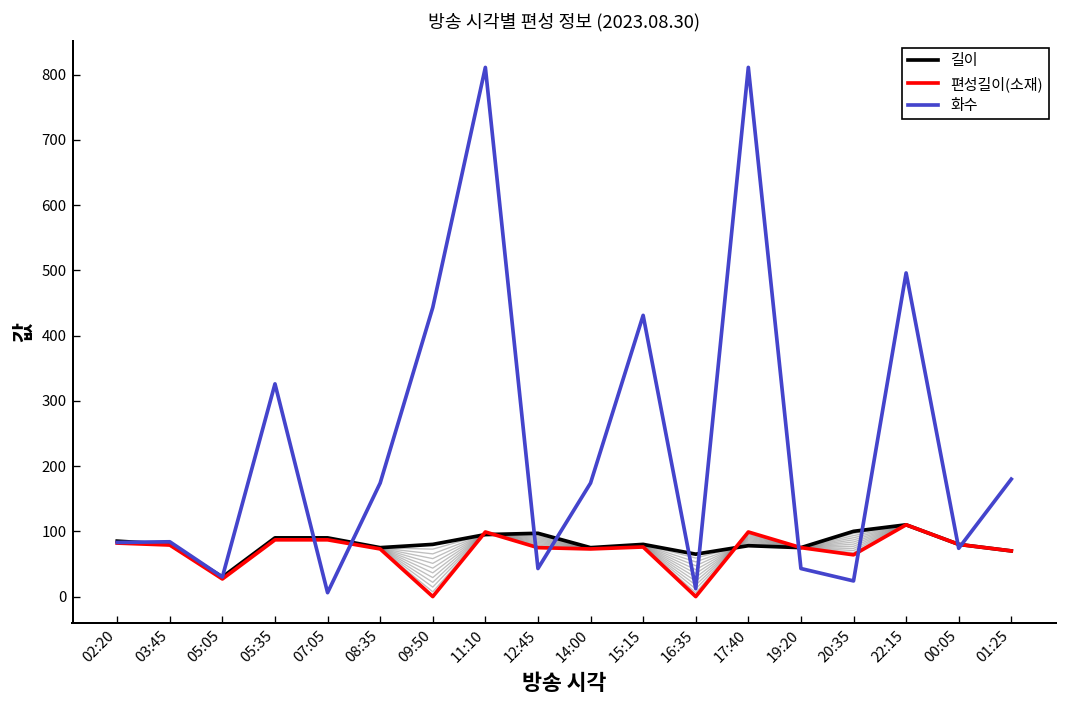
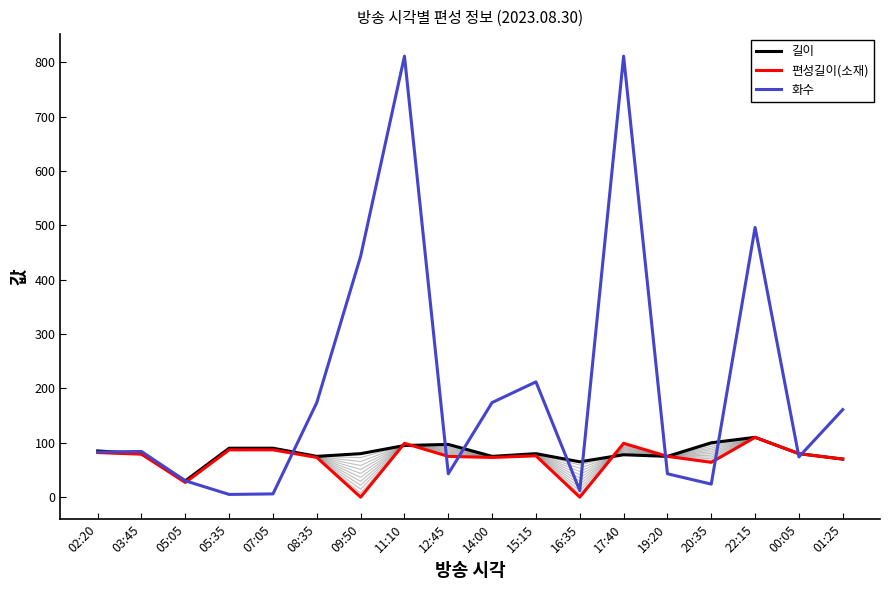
  {
    "길이": {
      "09:50": 80,
      "16:35": 70
    },
    "편성길이(소재)": {
      "09:50": 0,
      "16:35": 0
    },
    "화수": {
-     "05:35": 330,
+     "05:35": 10,
      "07:05": 10,
      "08:35": 170,
      "09:50": 440,
      "11:10": 810,
      "12:45": 40,
      "14:00": 170,
-     "15:15": 430,
+     "15:15": 210,
      "17:40": 810,
      "19:20": 40,
      "20:35": 20,
      "22:15": 500,
      "00:05": 70,
-     "01:25": 180
+     "01:25": 160
    }
  }
